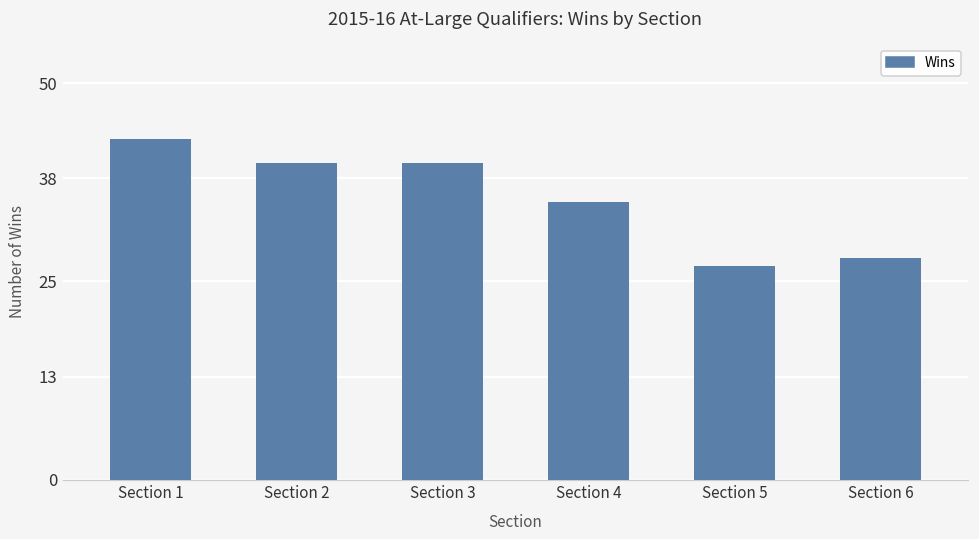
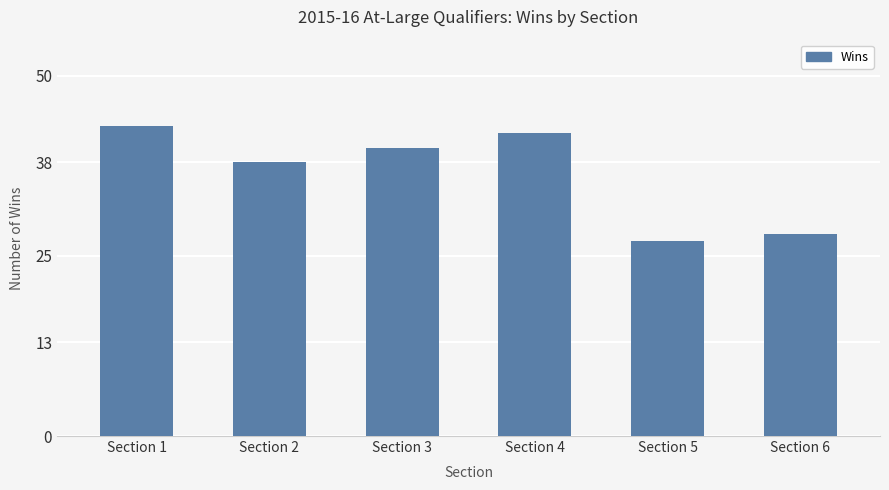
  {
    "Section 1": 43,
-   "Section 2": 40,
+   "Section 2": 38,
    "Section 3": 40,
-   "Section 4": 35,
+   "Section 4": 42,
    "Section 5": 27,
    "Section 6": 28
  }
